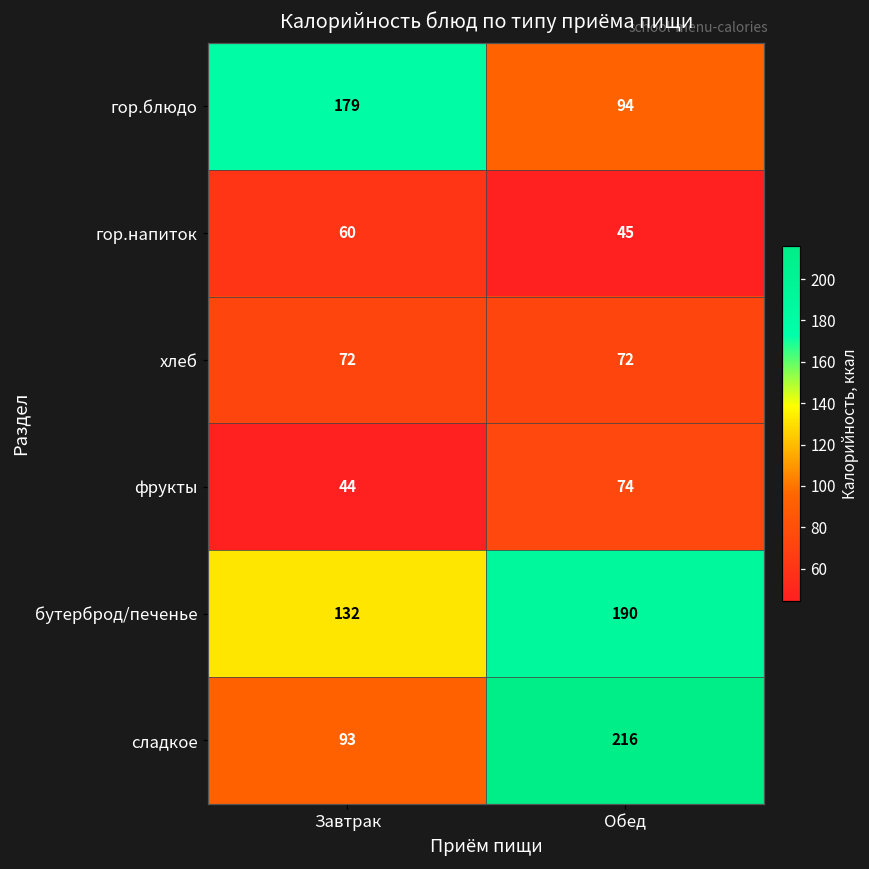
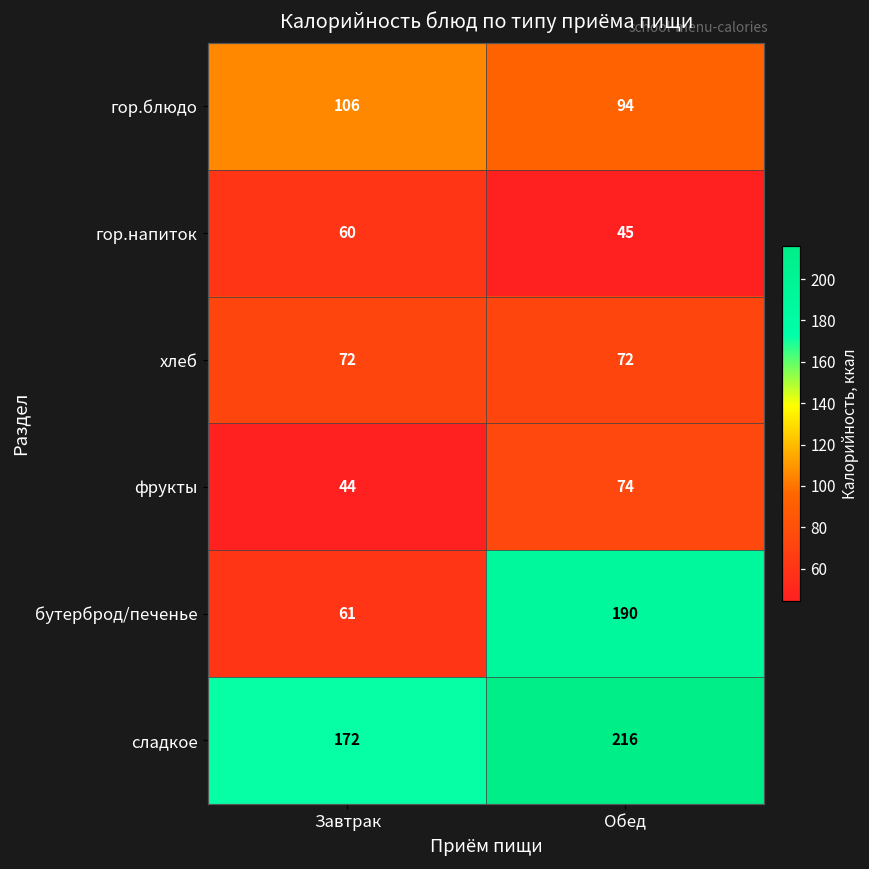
  {
    "гор.блюдо": {
-     "Завтрак": 179,
+     "Завтрак": 106,
      "Обед": 94
    },
    "гор.напиток": {
      "Завтрак": 60,
      "Обед": 45
    },
    "хлеб": {
      "Завтрак": 72,
      "Обед": 72
    },
    "фрукты": {
      "Завтрак": 44,
      "Обед": 74
    },
    "бутерброд/печенье": {
-     "Завтрак": 132,
+     "Завтрак": 61,
      "Обед": 190
    },
    "сладкое": {
-     "Завтрак": 93,
+     "Завтрак": 172,
      "Обед": 216
    }
  }
